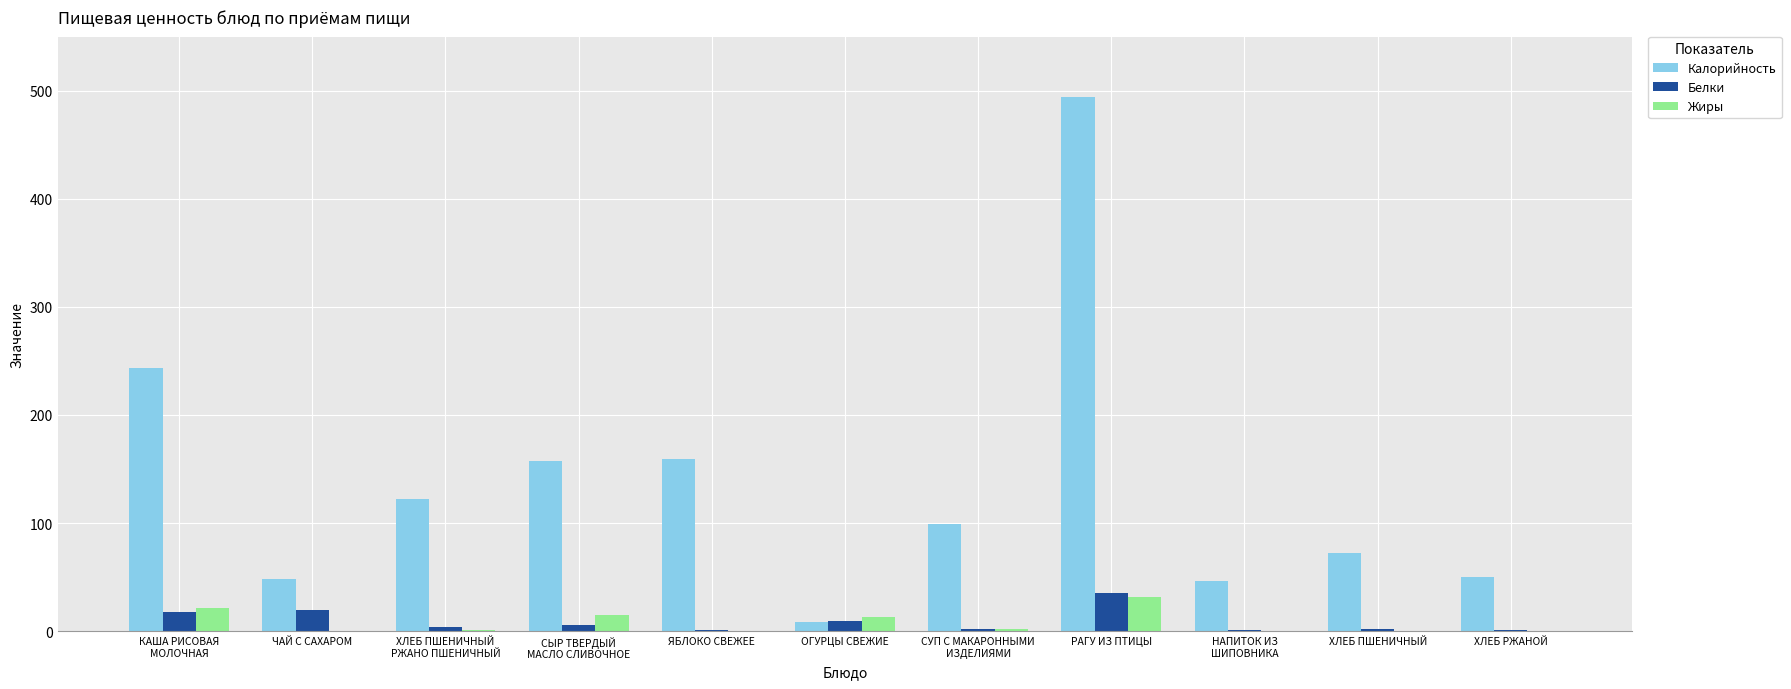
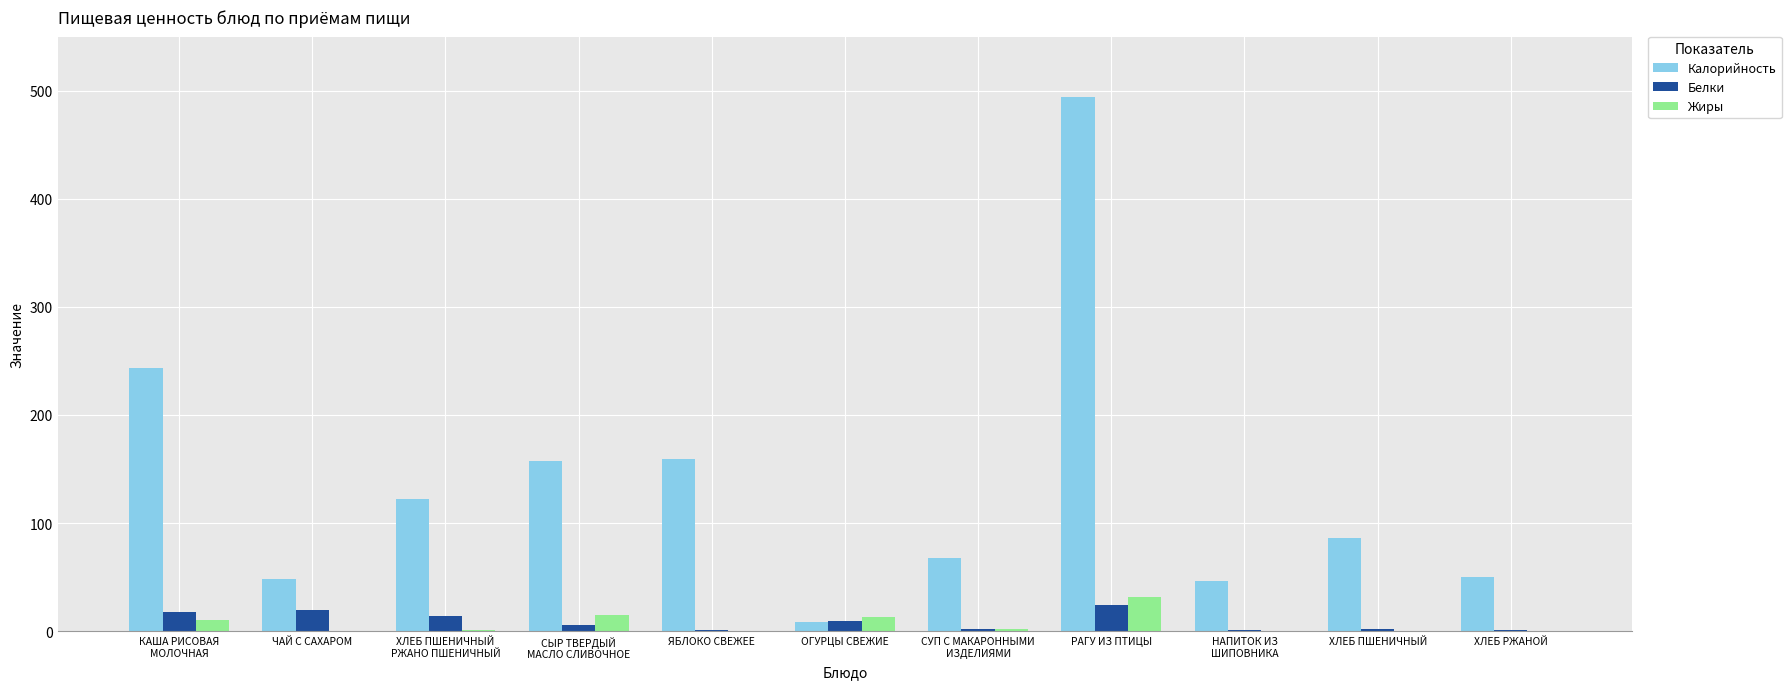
  {
    "Калорийность": {
      "КАША РИСОВАЯ МОЛОЧНАЯ": 243,
      "ЧАЙ С САХАРОМ": 49,
      "ХЛЕБ ПШЕНИЧНЫЙ РЖАНО ПШЕНИЧНЫЙ": 123,
      "СЫР ТВЕРДЫЙ МАСЛО СЛИВОЧНОЕ": 157,
      "ЯБЛОКО СВЕЖЕЕ": 160,
      "ОГУРЦЫ СВЕЖИЕ": 8,
-     "СУП С МАКАРОННЫМИ ИЗДЕЛИЯМИ": 99,
+     "СУП С МАКАРОННЫМИ ИЗДЕЛИЯМИ": 68,
      "РАГУ ИЗ ПТИЦЫ": 494,
      "НАПИТОК ИЗ ШИПОВНИКА": 47,
-     "ХЛЕБ ПШЕНИЧНЫЙ": 73,
+     "ХЛЕБ ПШЕНИЧНЫЙ": 87,
      "ХЛЕБ РЖАНОЙ": 50
    },
    "Белки": {
      "КАША РИСОВАЯ МОЛОЧНАЯ": 18,
      "ЧАЙ С САХАРОМ": 19,
-     "ХЛЕБ ПШЕНИЧНЫЙ РЖАНО ПШЕНИЧНЫЙ": 3,
+     "ХЛЕБ ПШЕНИЧНЫЙ РЖАНО ПШЕНИЧНЫЙ": 14,
      "СЫР ТВЕРДЫЙ МАСЛО СЛИВОЧНОЕ": 6,
      "ОГУРЦЫ СВЕЖИЕ": 9,
-     "РАГУ ИЗ ПТИЦЫ": 35,
+     "РАГУ ИЗ ПТИЦЫ": 25,
      "ХЛЕБ ПШЕНИЧНЫЙ": 2
    },
    "Жиры": {
-     "КАША РИСОВАЯ МОЛОЧНАЯ": 21,
+     "КАША РИСОВАЯ МОЛОЧНАЯ": 10,
      "ЧАЙ С САХАРОМ": 0,
      "СЫР ТВЕРДЫЙ МАСЛО СЛИВОЧНОЕ": 15,
      "ОГУРЦЫ СВЕЖИЕ": 14,
      "РАГУ ИЗ ПТИЦЫ": 31,
      "НАПИТОК ИЗ ШИПОВНИКА": 0
    }
  }
